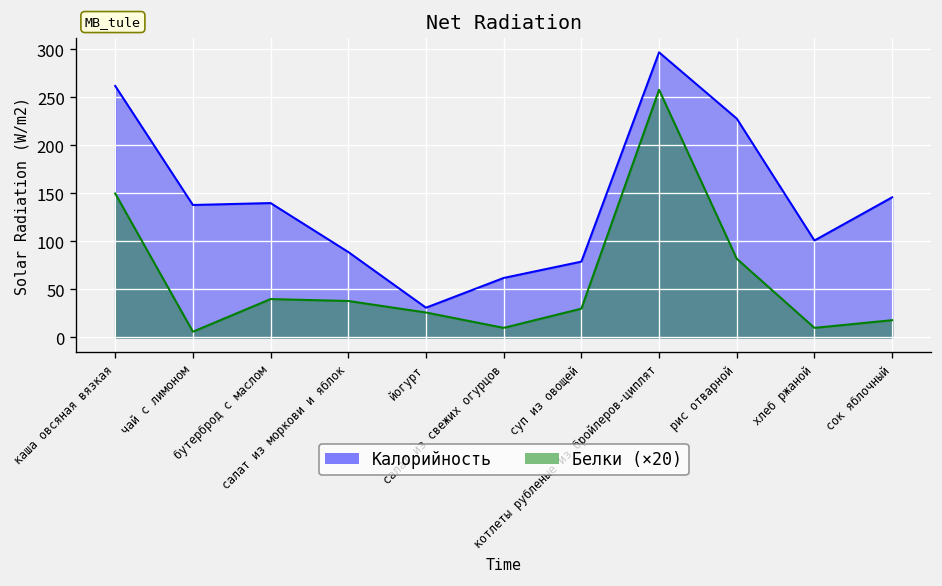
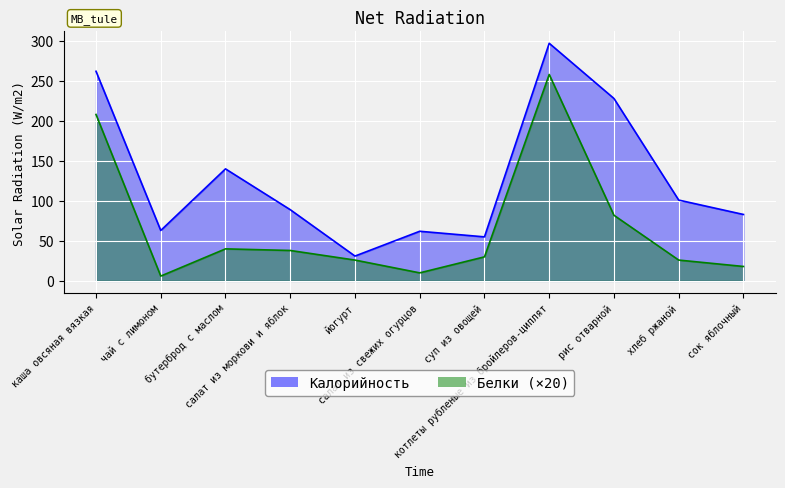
  {
    "Калорийность": {
      "каша овсяная вязкая": 260,
-     "чай с лимоном": 140,
+     "чай с лимоном": 60,
      "бутерброд с маслом": 140,
      "салат из моркови и яблок": 90,
      "йогурт": 30,
      "салат из свежих огурцов": 60,
-     "суп из овощей": 80,
+     "суп из овощей": 60,
      "котлеты рубленые из бройлеров-циплят": 300,
      "рис отварной": 230,
      "хлеб ржаной": 100,
-     "сок яблочный": 150
+     "сок яблочный": 80
    },
    "Белки (×20)": {
-     "каша овсяная вязкая": 150,
+     "каша овсяная вязкая": 210,
      "чай с лимоном": 10,
      "бутерброд с маслом": 40,
      "салат из моркови и яблок": 40,
      "йогурт": 30,
      "салат из свежих огурцов": 10,
      "суп из овощей": 30,
      "котлеты рубленые из бройлеров-циплят": 260,
      "рис отварной": 80,
-     "хлеб ржаной": 10,
+     "хлеб ржаной": 30,
      "сок яблочный": 20
    }
  }
